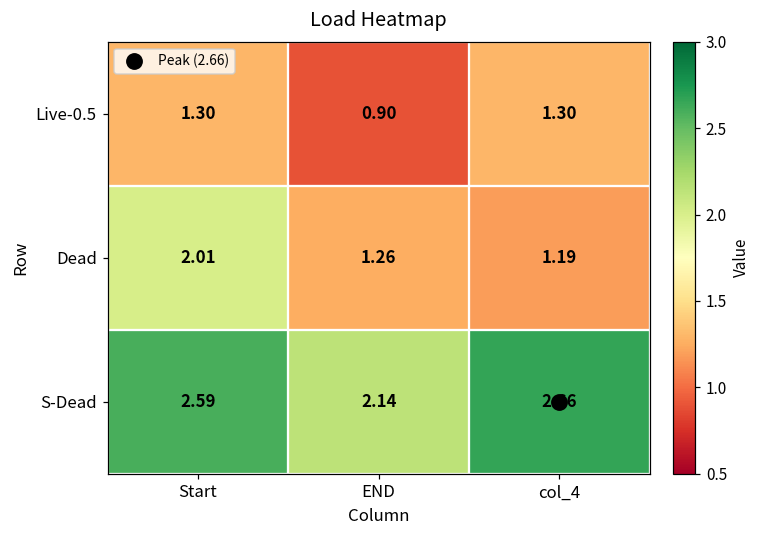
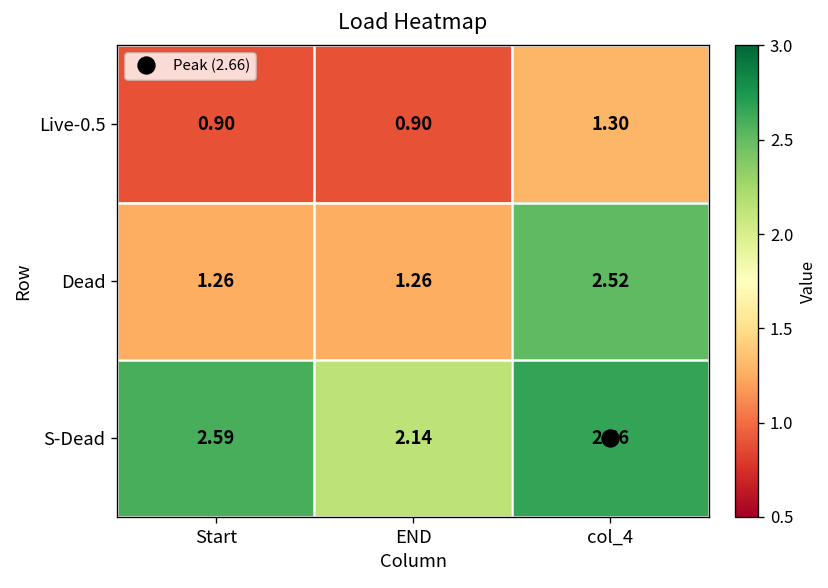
  {
    "Live-0.5": {
-     "Start": 1.30,
+     "Start": 0.90,
      "END": 0.90,
      "col_4": 1.30
    },
    "Dead": {
-     "Start": 2.01,
+     "Start": 1.26,
      "END": 1.26,
-     "col_4": 1.19
+     "col_4": 2.52
    },
    "S-Dead": {
      "Start": 2.59,
      "END": 2.14
    }
  }
